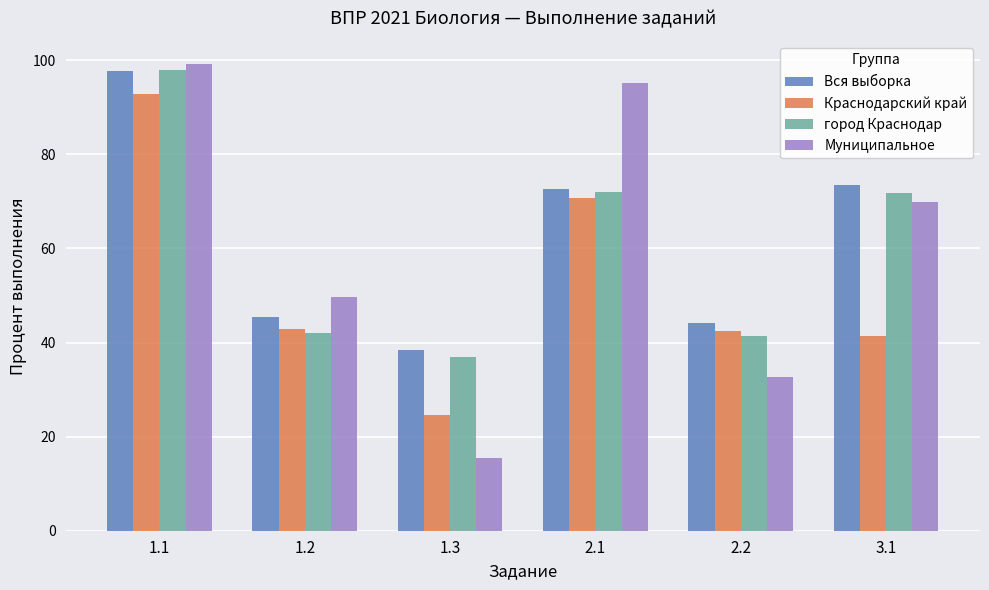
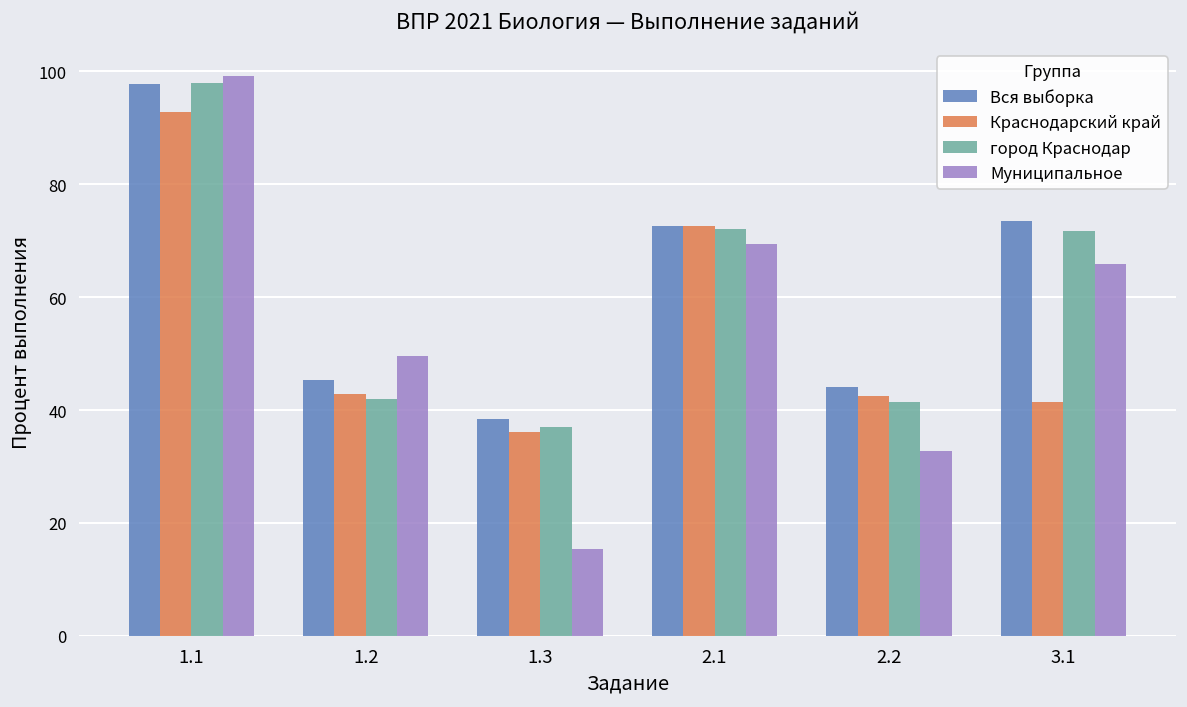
  {
    "Краснодарский край": {
      "1.1": 93,
      "1.2": 43,
-     "1.3": 25,
-     "2.1": 71,
+     "1.3": 36,
+     "2.1": 73,
      "2.2": 43,
      "3.1": 41
    },
    "Муниципальное": {
      "1.1": 99,
      "1.2": 50,
      "1.3": 15,
-     "2.1": 95,
+     "2.1": 69,
      "2.2": 33,
-     "3.1": 70
+     "3.1": 66
    }
  }
